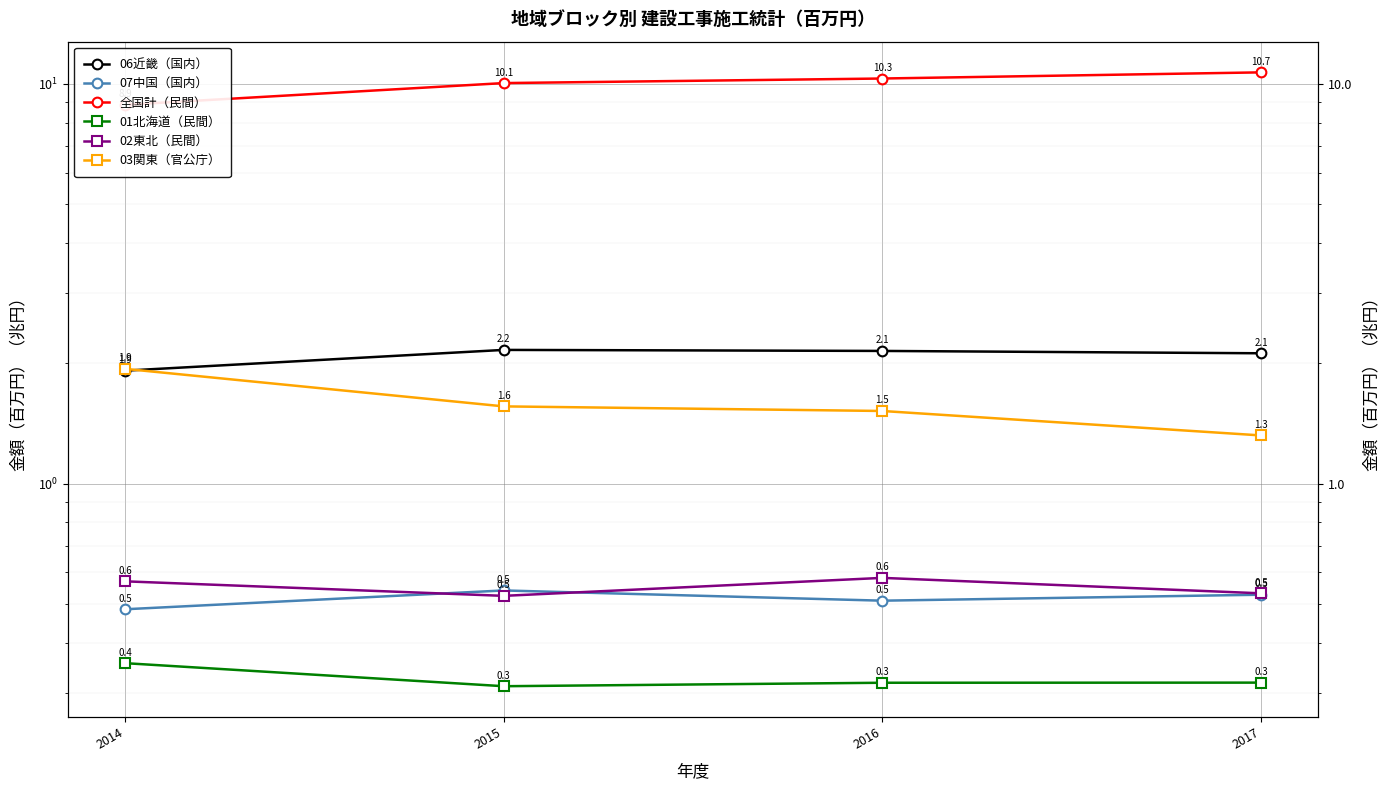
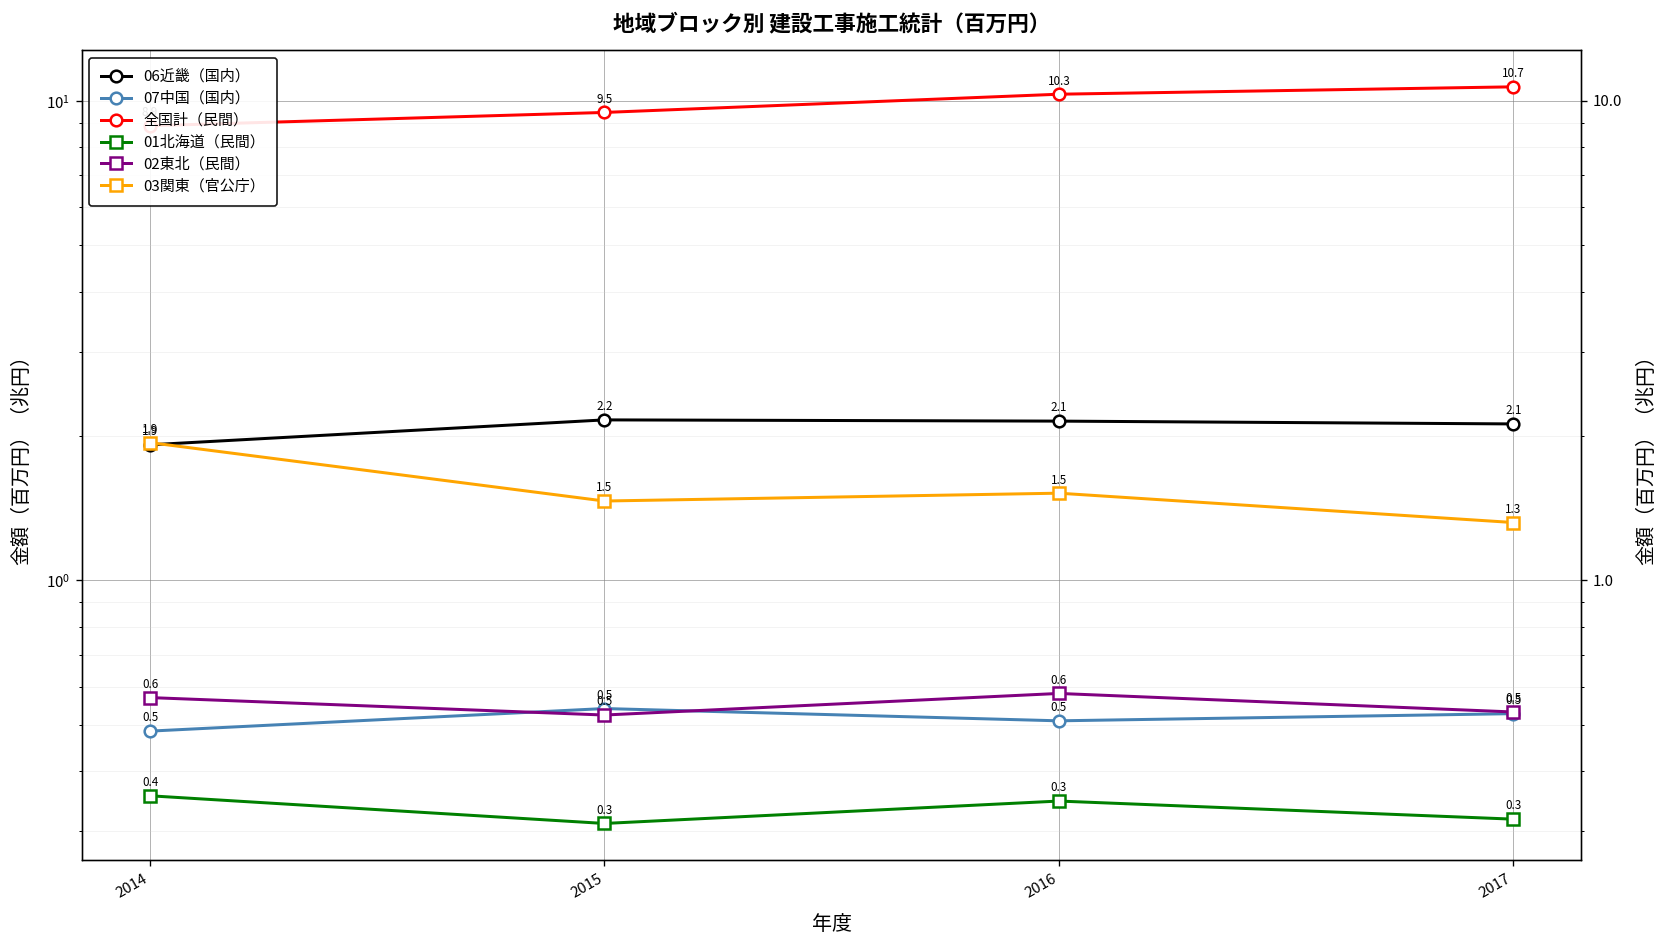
  {
    "06近畿（国内）": {
      "2015": 2.2,
      "2016": 2.1,
      "2017": 2.1
    },
    "07中国（国内）": {
      "2014": 0.5,
      "2016": 0.5
    },
    "全国計（民間）": {
-     "2015": 10.1,
+     "2015": 9.5,
      "2016": 10.3,
      "2017": 10.7
    },
    "01北海道（民間）": {
-     "2016": 0.32
+     "2016": 0.35
    },
    "02東北（民間）": {
      "2014": 0.6,
      "2016": 0.6
    },
    "03関東（官公庁）": {
-     "2015": 1.6,
+     "2015": 1.5,
      "2016": 1.5,
      "2017": 1.3
    }
  }
